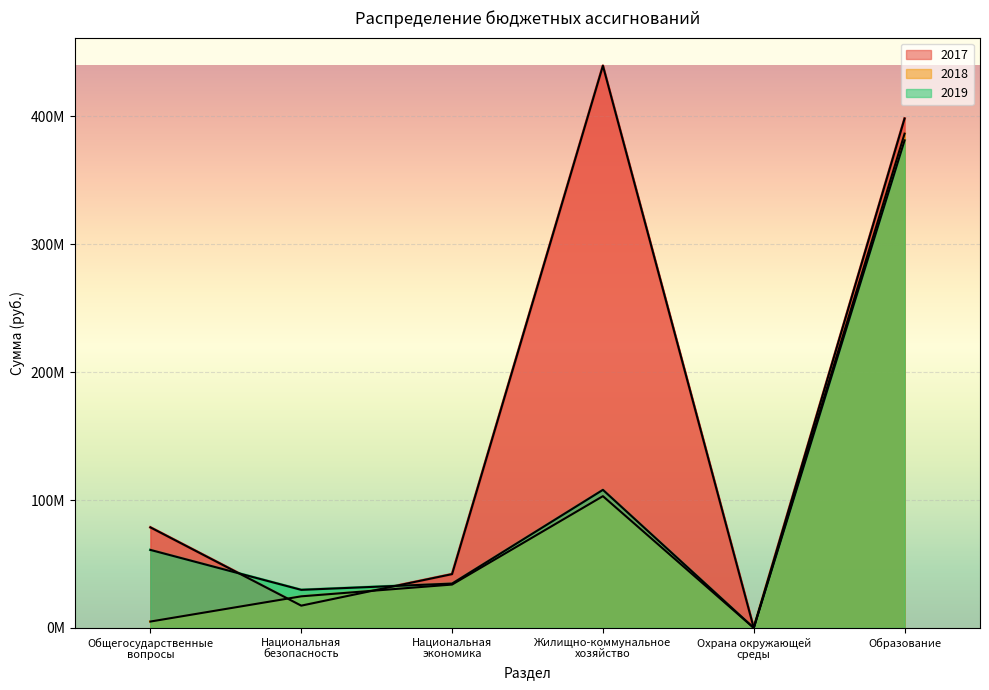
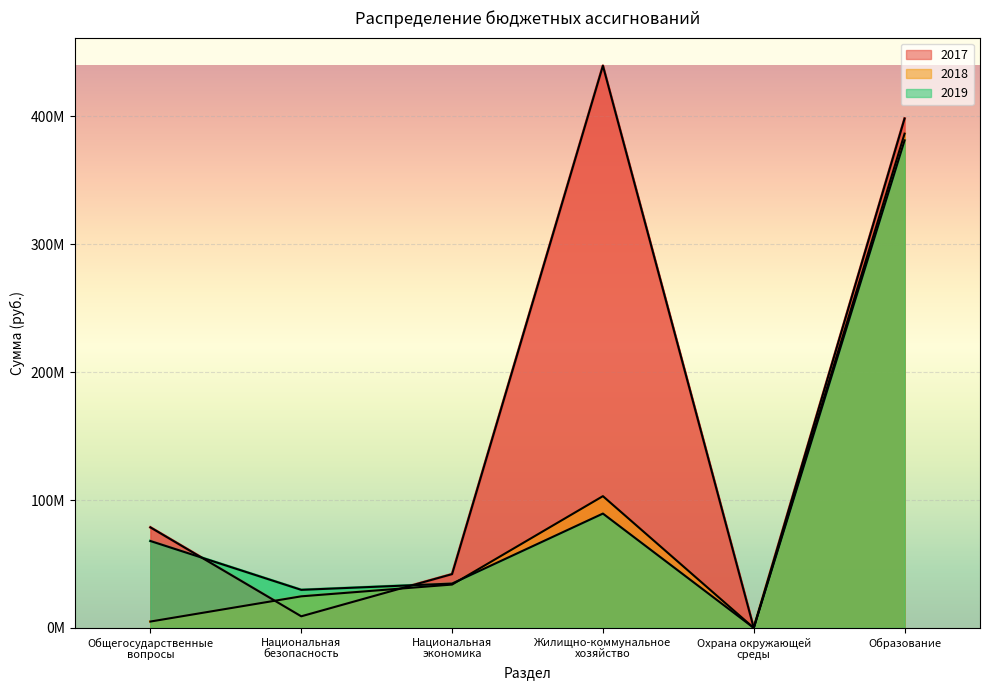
  {
    "2017": {
      "Общегосударственные вопросы": 79000000,
-     "Национальная безопасность": 17000000,
+     "Национальная безопасность": 9000000,
      "Национальная экономика": 42000000,
      "Жилищно-коммунальное хозяйство": 440000000,
      "Образование": 398000000
    },
    "2018": {
      "Общегосударственные вопросы": 5000000,
      "Национальная безопасность": 25000000,
      "Жилищно-коммунальное хозяйство": 103000000,
      "Образование": 387000000
    },
    "2019": {
-     "Общегосударственные вопросы": 61000000,
+     "Общегосударственные вопросы": 68000000,
      "Национальная безопасность": 30000000,
-     "Жилищно-коммунальное хозяйство": 108000000,
+     "Жилищно-коммунальное хозяйство": 89000000,
      "Образование": 381000000
    }
  }
